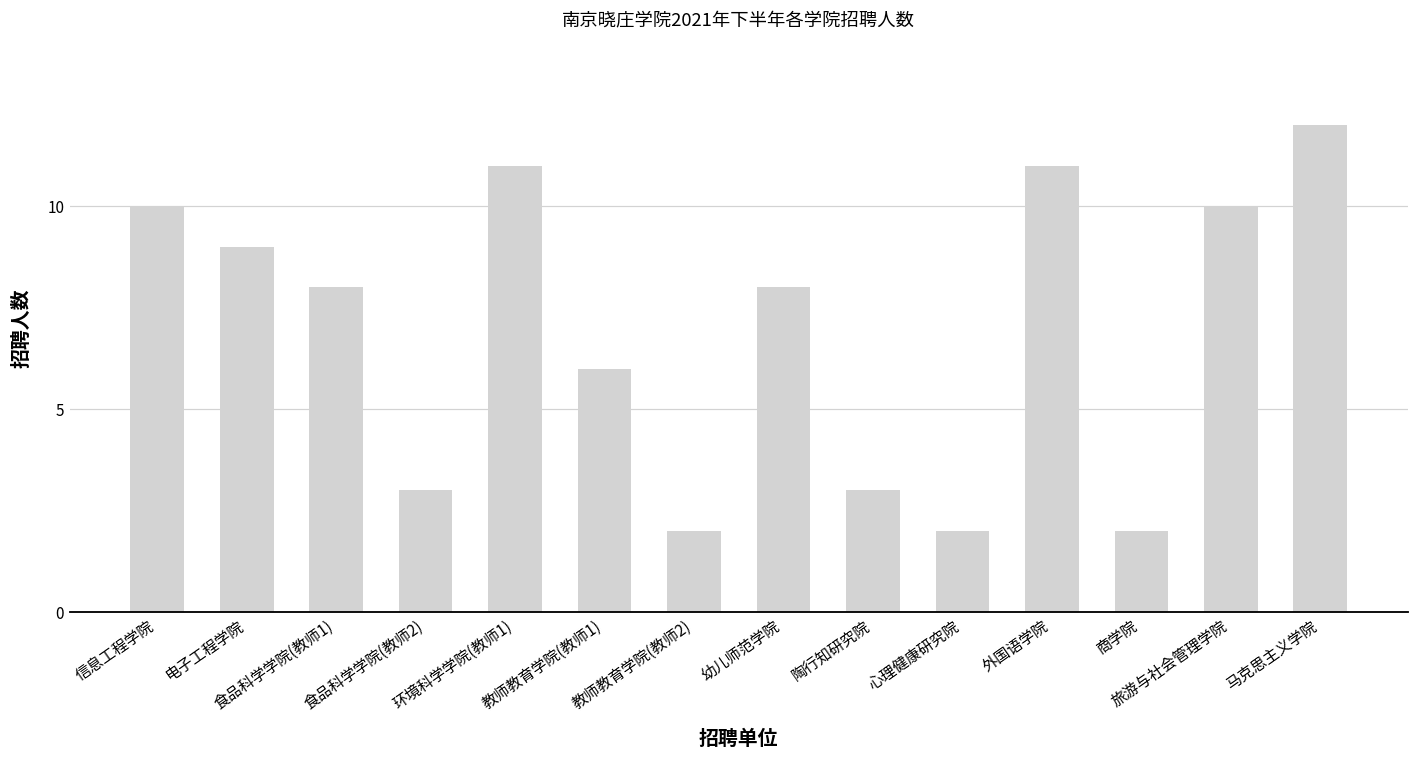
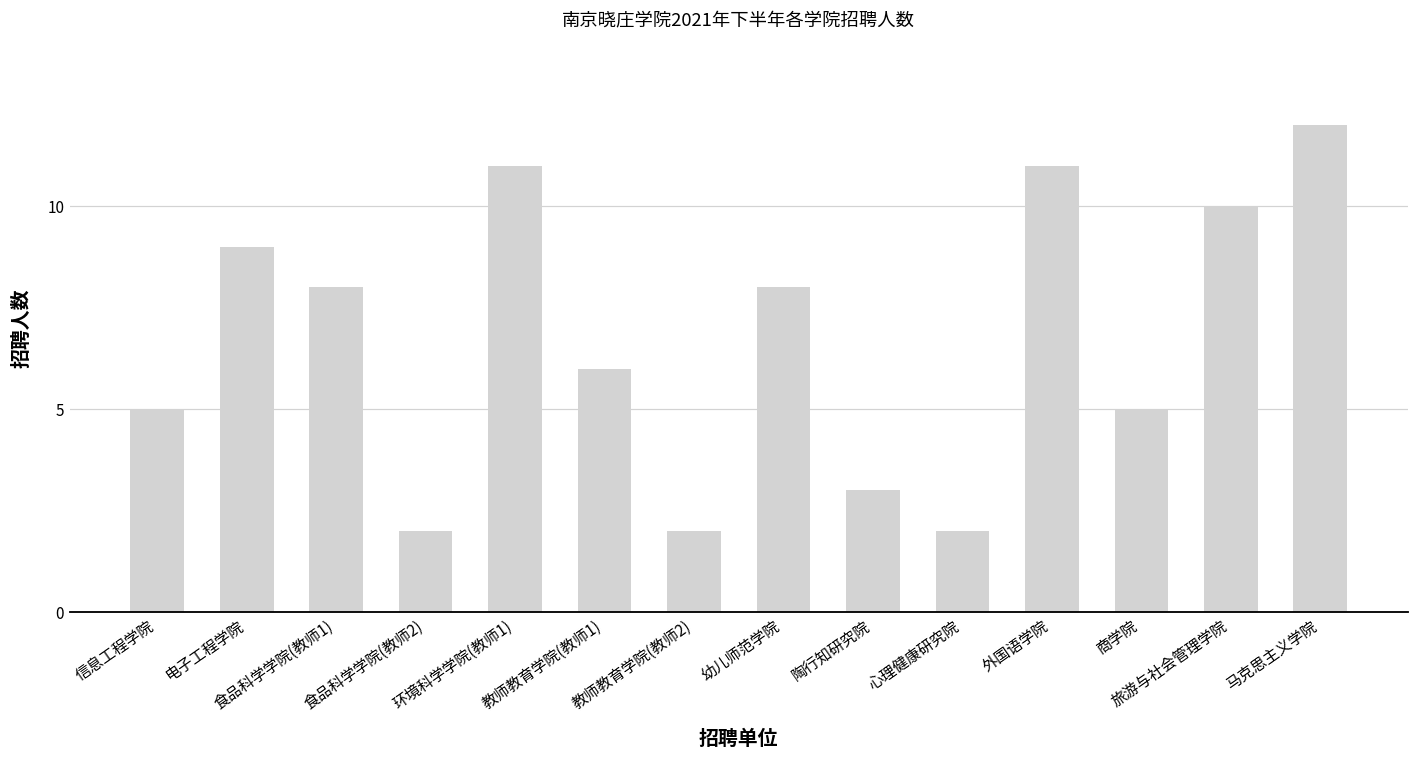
  {
-   "信息工程学院": 10,
+   "信息工程学院": 5,
    "电子工程学院": 9,
    "食品科学学院(教师1)": 8,
-   "食品科学学院(教师2)": 3,
+   "食品科学学院(教师2)": 2,
    "环境科学学院(教师1)": 11,
    "教师教育学院(教师1)": 6,
    "教师教育学院(教师2)": 2,
    "幼儿师范学院": 8,
    "陶行知研究院": 3,
    "心理健康研究院": 2,
    "外国语学院": 11,
-   "商学院": 2,
+   "商学院": 5,
    "旅游与社会管理学院": 10,
    "马克思主义学院": 12
  }
